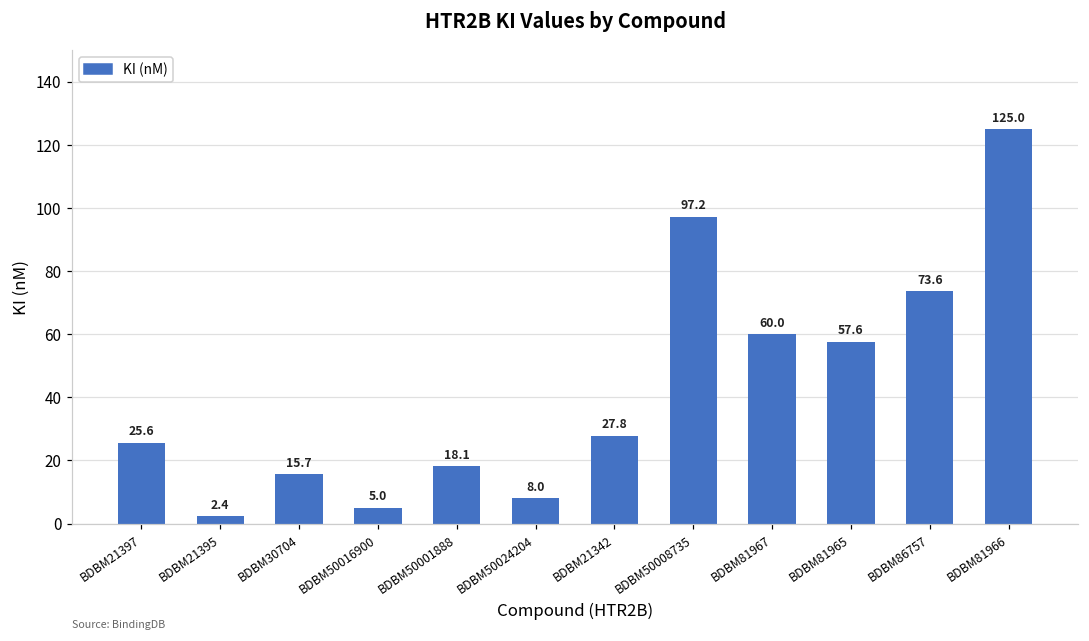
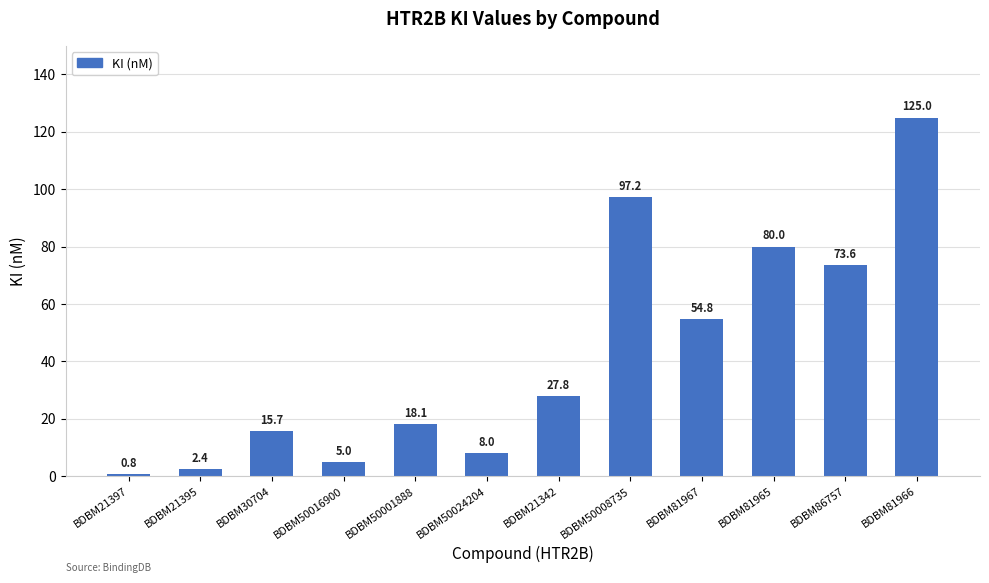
  {
-   "BDBM21397": 25.6,
+   "BDBM21397": 0.8,
    "BDBM21395": 2.4,
    "BDBM30704": 15.7,
    "BDBM50016900": 5.0,
    "BDBM50001888": 18.1,
    "BDBM50024204": 8.0,
    "BDBM21342": 27.8,
    "BDBM50008735": 97.2,
-   "BDBM81967": 60.0,
-   "BDBM81965": 57.6,
+   "BDBM81967": 54.8,
+   "BDBM81965": 80.0,
    "BDBM86757": 73.6,
    "BDBM81966": 125.0
  }
